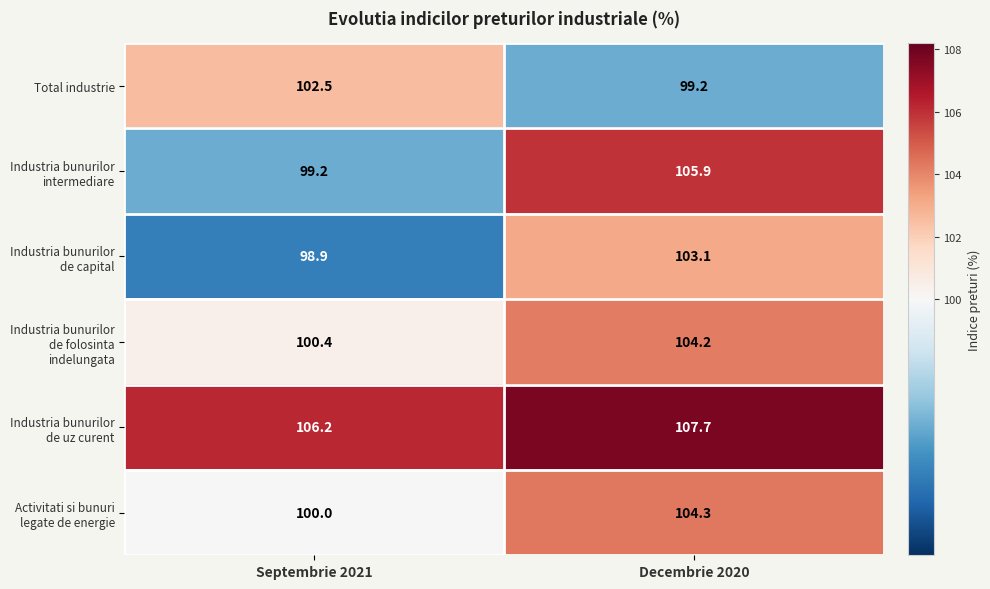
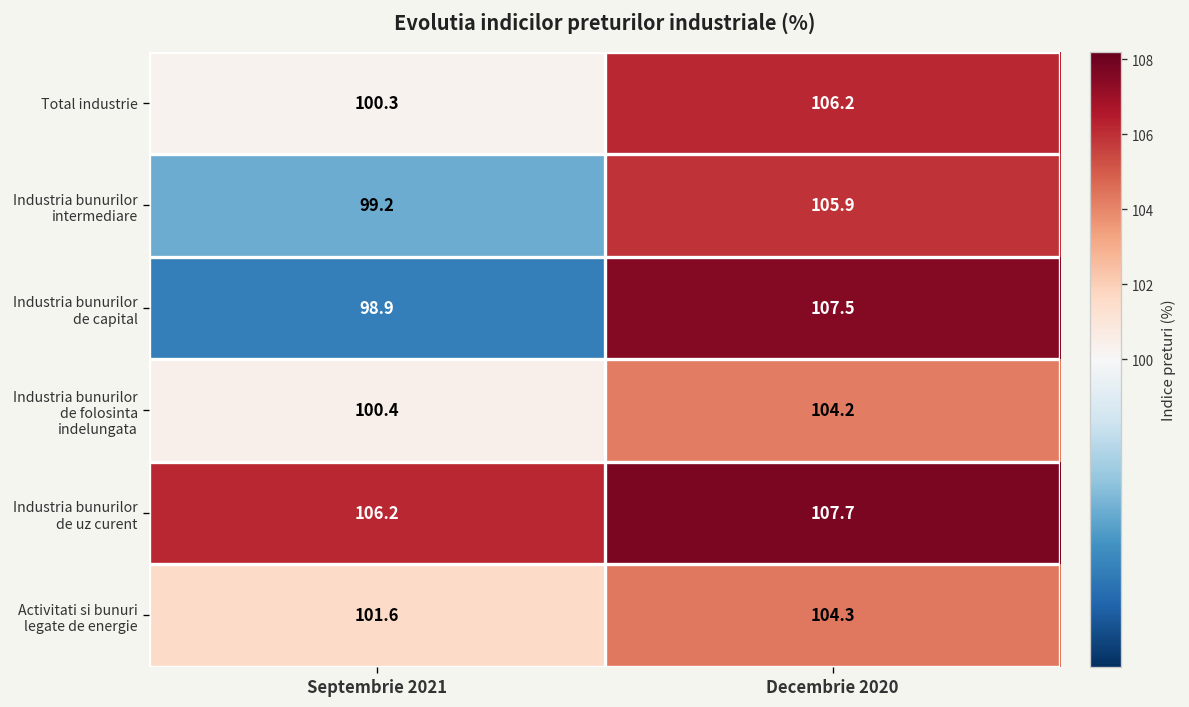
  {
    "Total industrie": {
-     "Septembrie 2021": 102.5,
-     "Decembrie 2020": 99.2
+     "Septembrie 2021": 100.3,
+     "Decembrie 2020": 106.2
    },
    "Industria bunurilor intermediare": {
      "Septembrie 2021": 99.2,
      "Decembrie 2020": 105.9
    },
    "Industria bunurilor de capital": {
      "Septembrie 2021": 98.9,
-     "Decembrie 2020": 103.1
+     "Decembrie 2020": 107.5
    },
    "Industria bunurilor de folosinta indelungata": {
      "Septembrie 2021": 100.4,
      "Decembrie 2020": 104.2
    },
    "Industria bunurilor de uz curent": {
      "Septembrie 2021": 106.2,
      "Decembrie 2020": 107.7
    },
    "Activitati si bunuri legate de energie": {
-     "Septembrie 2021": 100.0,
+     "Septembrie 2021": 101.6,
      "Decembrie 2020": 104.3
    }
  }
